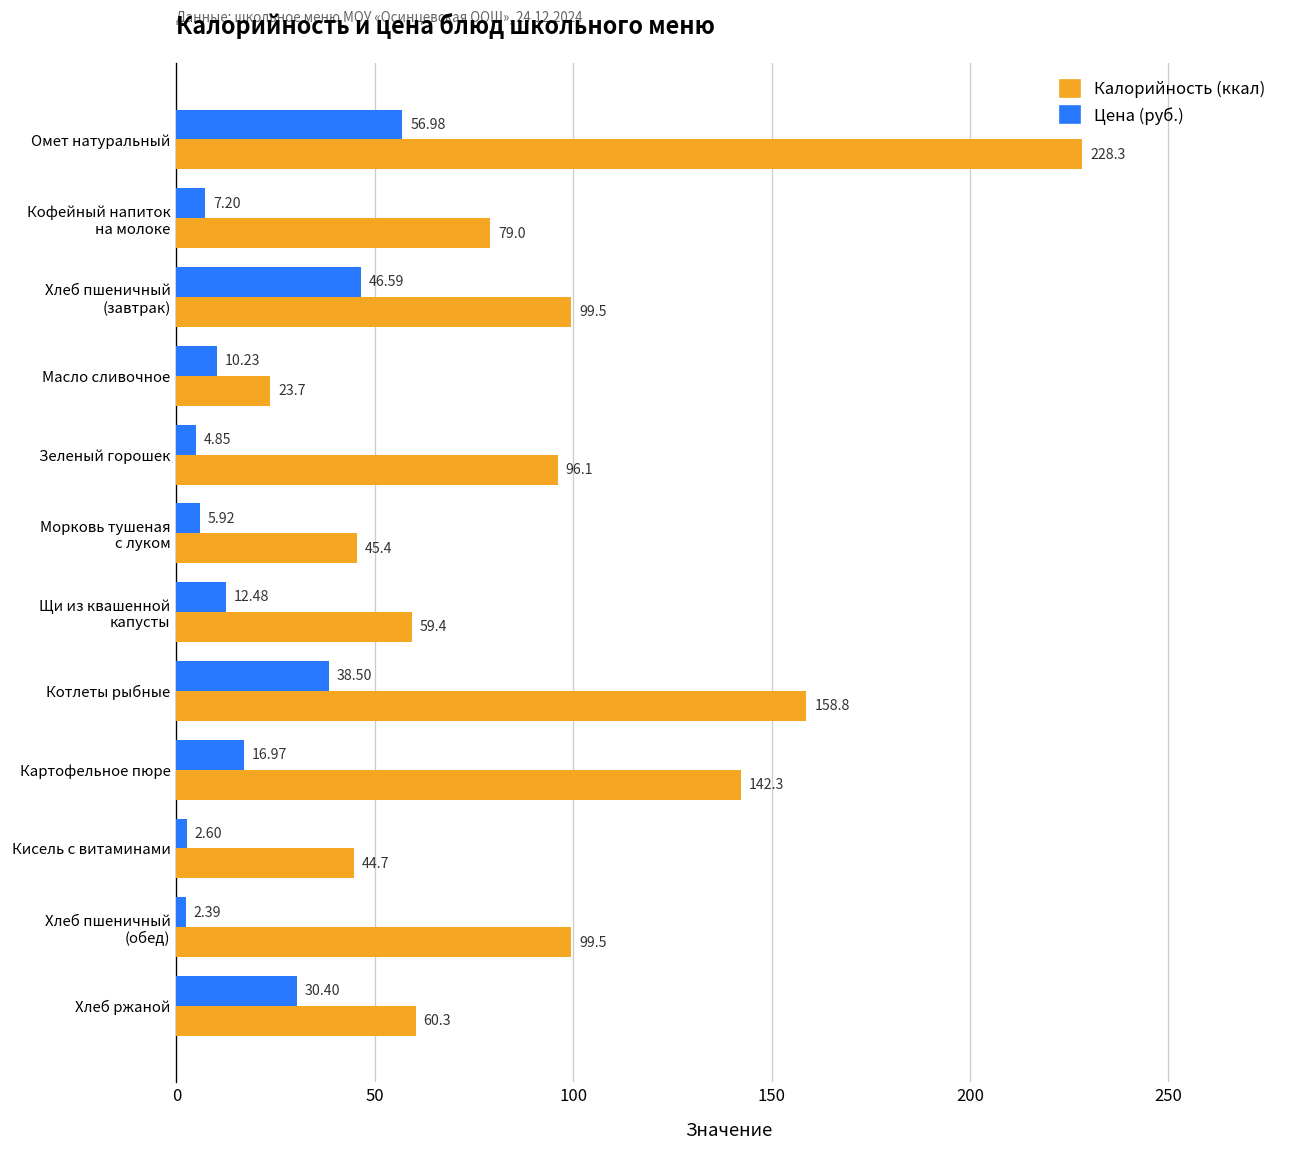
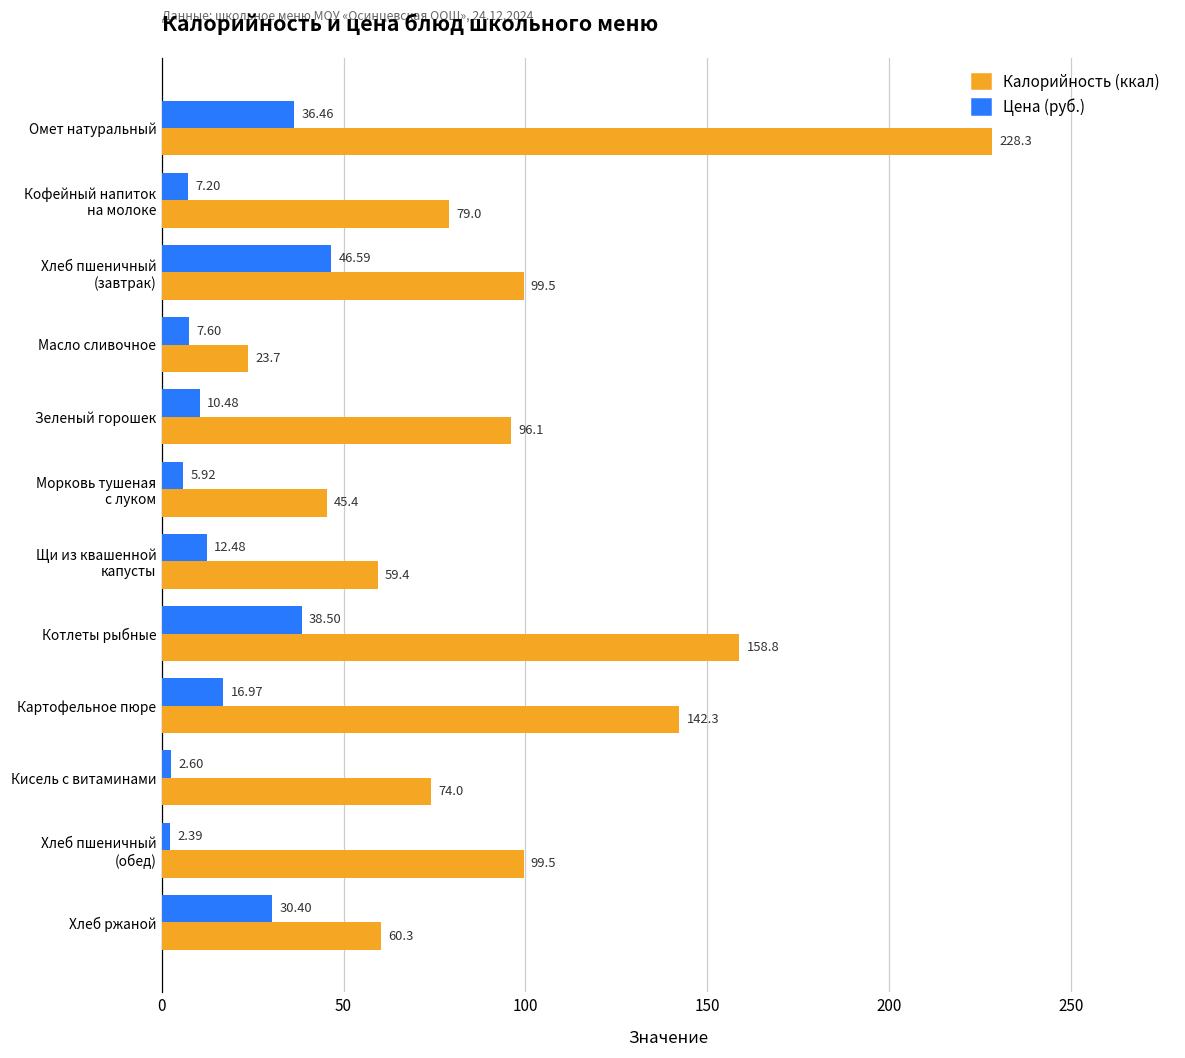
  {
    "Калорийность (ккал)": {
      "Омет натуральный": 228.3,
      "Кофейный напиток на молоке": 79.0,
      "Хлеб пшеничный (завтрак)": 99.5,
      "Масло сливочное": 23.7,
      "Зеленый горошек": 96.1,
      "Морковь тушеная с луком": 45.4,
      "Щи из квашенной капусты": 59.4,
      "Котлеты рыбные": 158.8,
      "Картофельное пюре": 142.3,
-     "Кисель с витаминами": 44.7,
+     "Кисель с витаминами": 74.0,
      "Хлеб пшеничный (обед)": 99.5,
      "Хлеб ржаной": 60.3
    },
    "Цена (руб.)": {
-     "Омет натуральный": 56.98,
+     "Омет натуральный": 36.46,
      "Кофейный напиток на молоке": 7.20,
      "Хлеб пшеничный (завтрак)": 46.59,
-     "Масло сливочное": 10.23,
-     "Зеленый горошек": 4.85,
+     "Масло сливочное": 7.60,
+     "Зеленый горошек": 10.48,
      "Морковь тушеная с луком": 5.92,
      "Щи из квашенной капусты": 12.48,
      "Котлеты рыбные": 38.50,
      "Картофельное пюре": 16.97,
      "Кисель с витаминами": 2.60,
      "Хлеб пшеничный (обед)": 2.39,
      "Хлеб ржаной": 30.40
    }
  }
